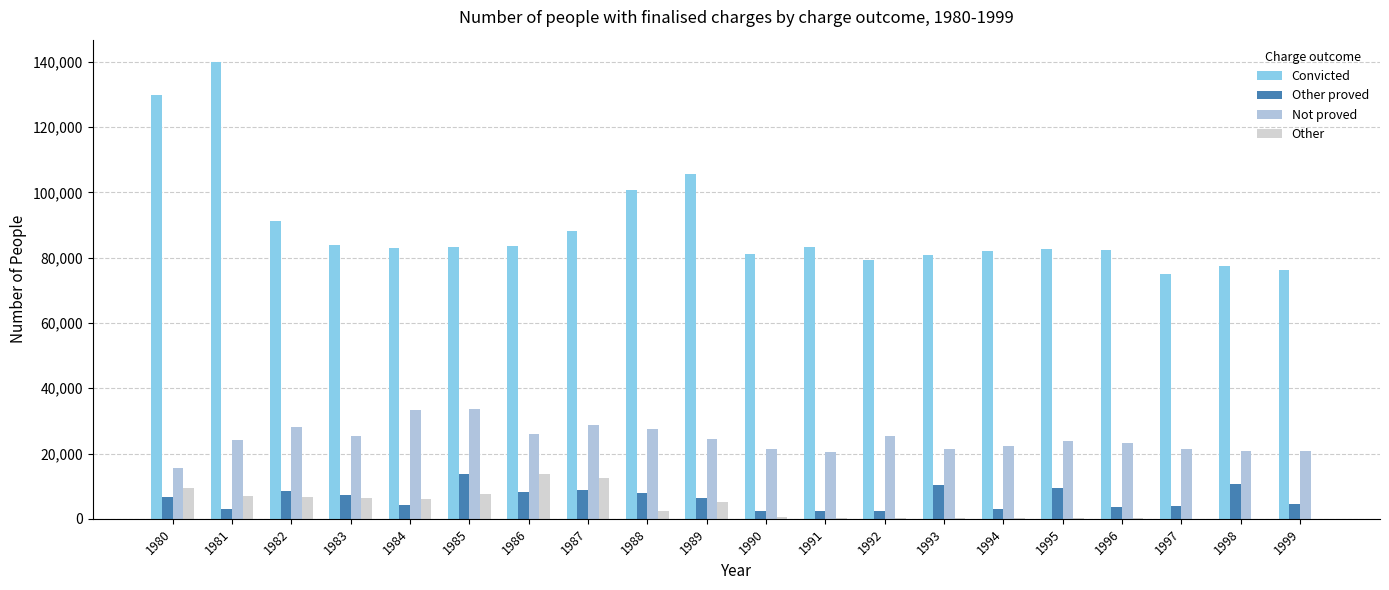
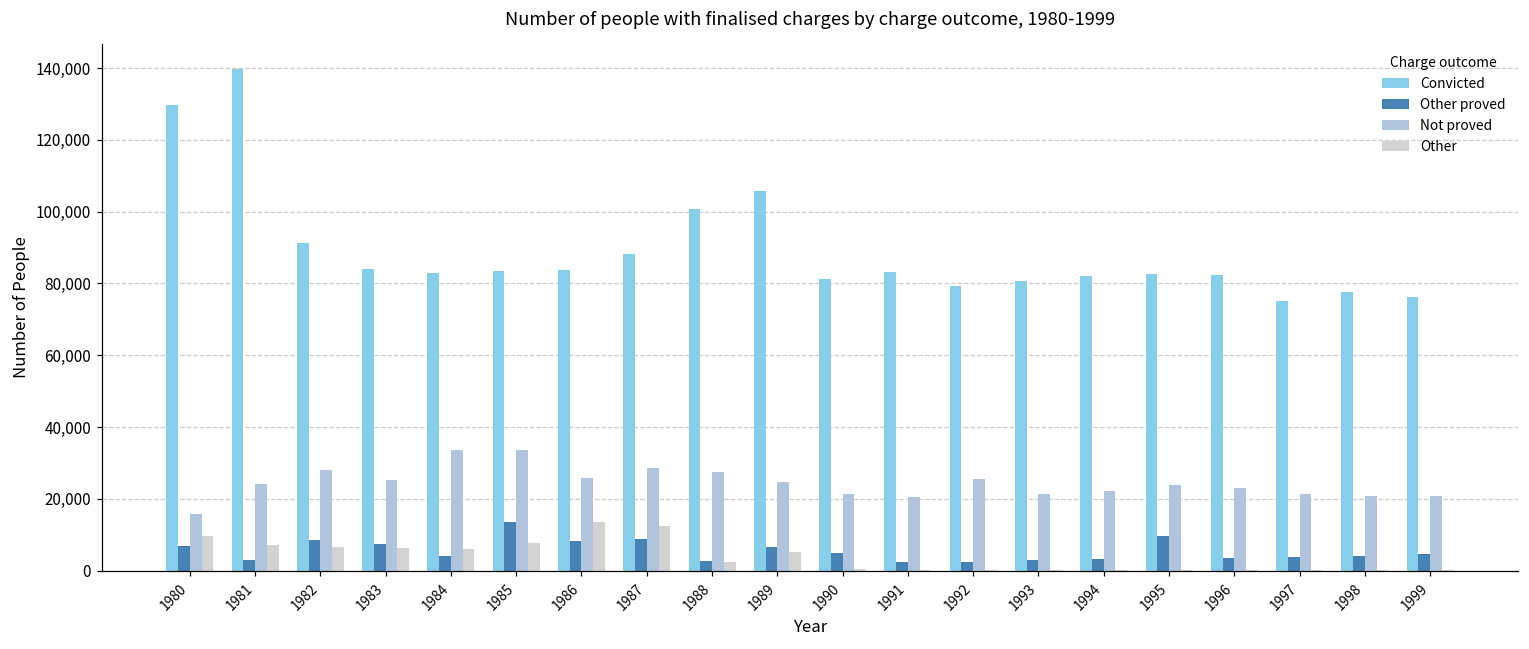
  {
    "Other proved": {
      "1980": "7,000",
      "1981": "3,000",
      "1982": "8,000",
      "1983": "7,000",
      "1984": "4,000",
      "1985": "14,000",
      "1986": "8,000",
      "1987": "9,000",
-     "1988": "8,000",
+     "1988": "3,000",
      "1989": "6,000",
-     "1990": "3,000",
+     "1990": "5,000",
      "1991": "3,000",
      "1992": "2,000",
-     "1993": "10,000",
+     "1993": "3,000",
      "1994": "3,000",
      "1995": "10,000",
      "1996": "4,000",
      "1997": "4,000",
-     "1998": "11,000",
+     "1998": "4,000",
      "1999": "5,000"
    }
  }
